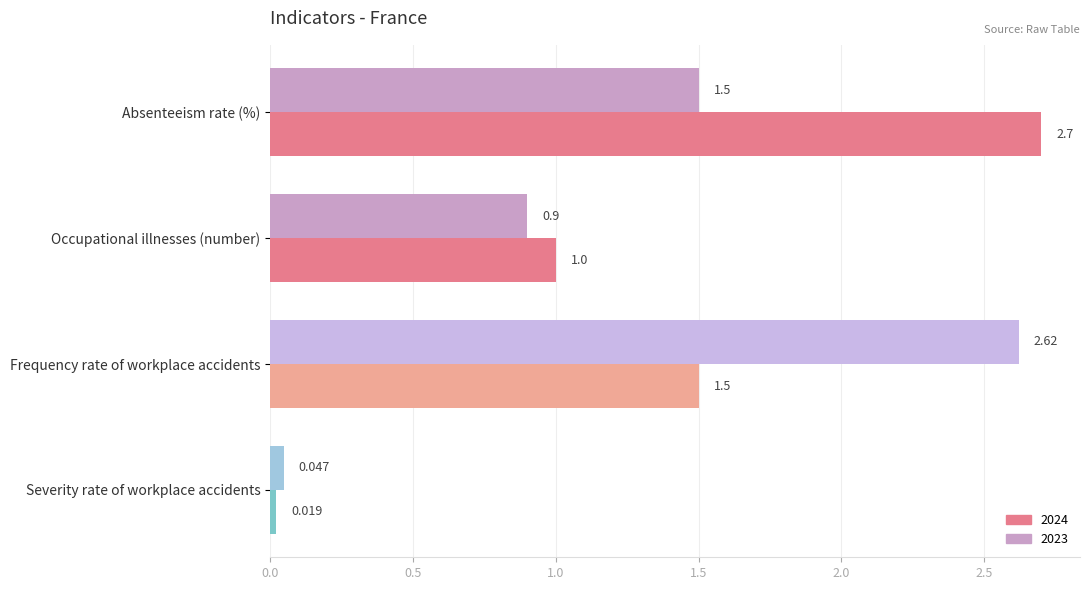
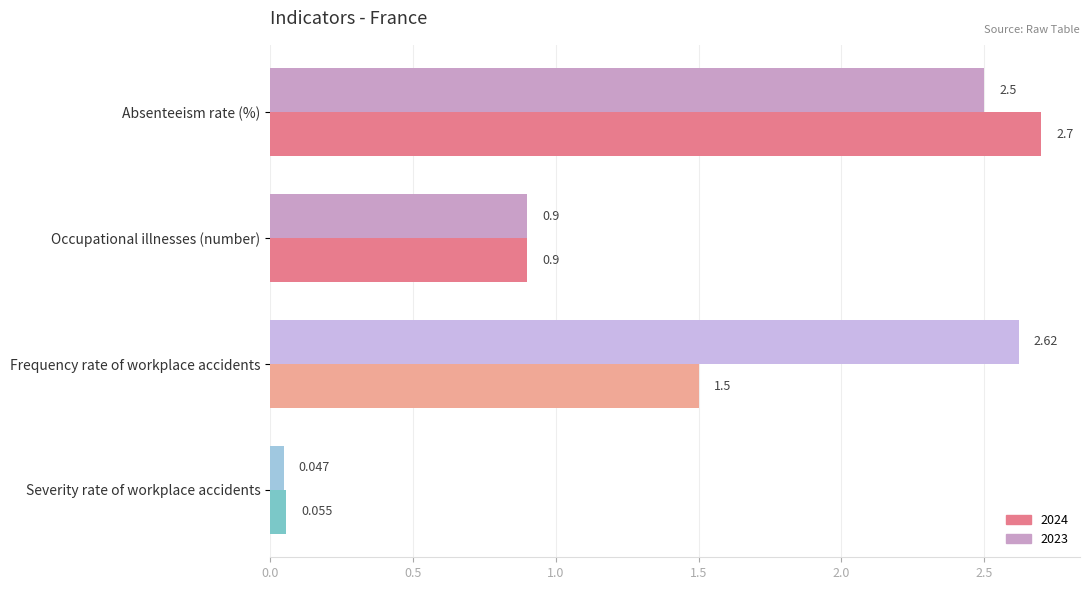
  {
    "2024": {
      "Absenteeism rate (%)": 2.7,
-     "Occupational illnesses (number)": 1.0,
+     "Occupational illnesses (number)": 0.9,
      "Frequency rate of workplace accidents": 1.5,
-     "Severity rate of workplace accidents": 0.019
+     "Severity rate of workplace accidents": 0.055
    },
    "2023": {
-     "Absenteeism rate (%)": 1.5,
+     "Absenteeism rate (%)": 2.5,
      "Occupational illnesses (number)": 0.9,
      "Frequency rate of workplace accidents": 2.62,
      "Severity rate of workplace accidents": 0.047
    }
  }
